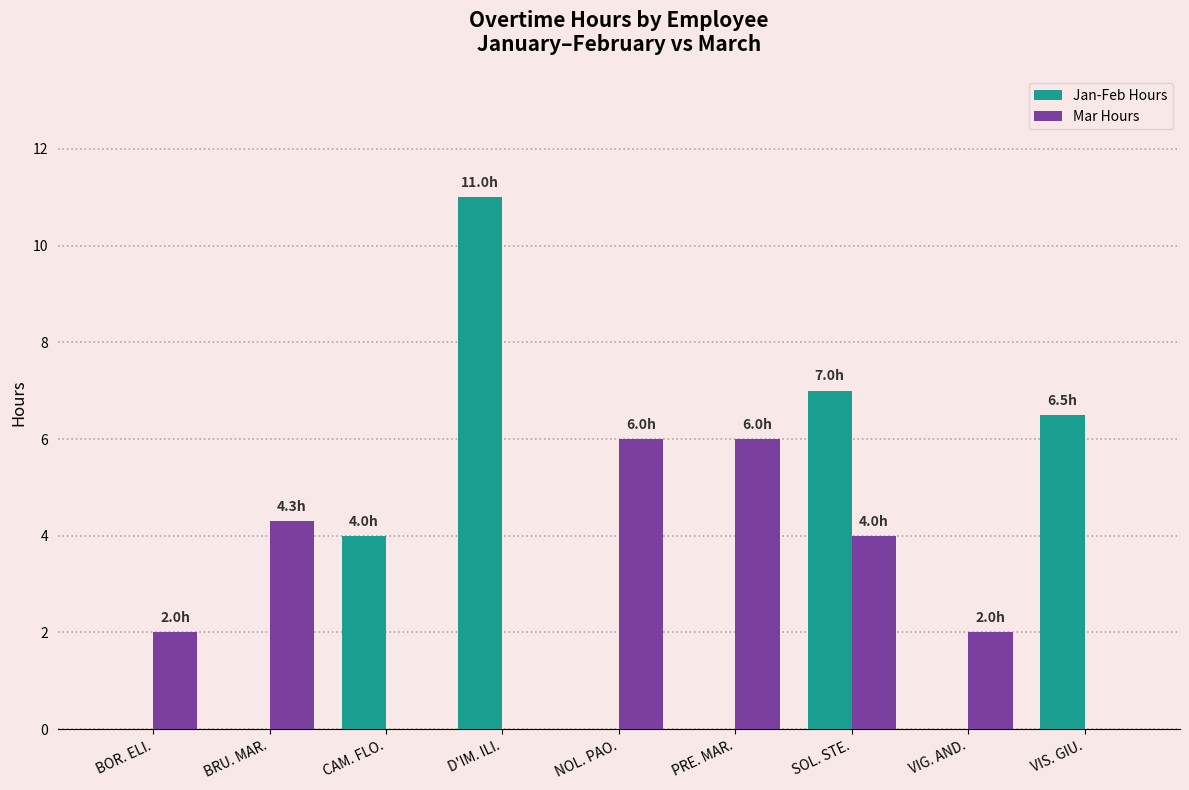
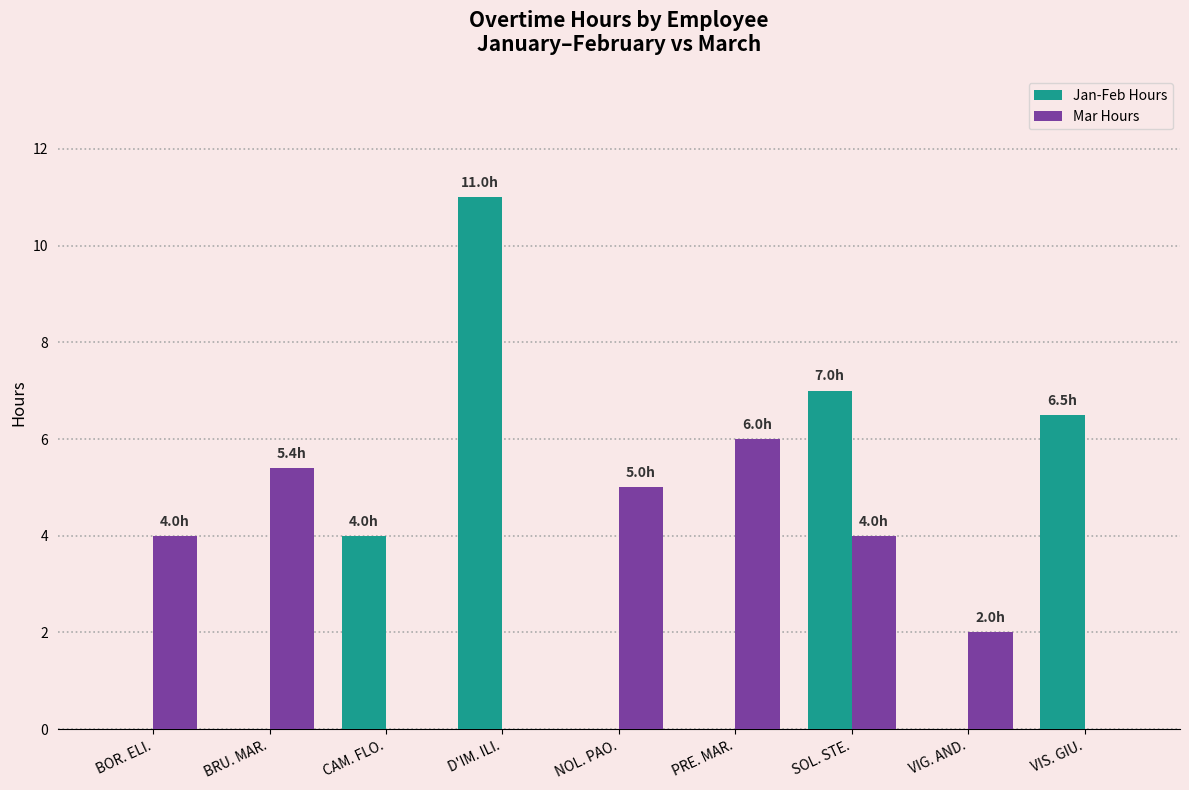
  {
    "Jan-Feb Hours": {
      "CAM. FLO.": "4.0h",
      "D'IM. ILI.": "11.0h",
      "SOL. STE.": "7.0h",
      "VIS. GIU.": "6.5h"
    },
    "Mar Hours": {
-     "BOR. ELI.": "2.0h",
-     "BRU. MAR.": "4.3h",
-     "NOL. PAO.": "6.0h",
+     "BOR. ELI.": "4.0h",
+     "BRU. MAR.": "5.4h",
+     "NOL. PAO.": "5.0h",
      "PRE. MAR.": "6.0h",
      "SOL. STE.": "4.0h",
      "VIG. AND.": "2.0h"
    }
  }
